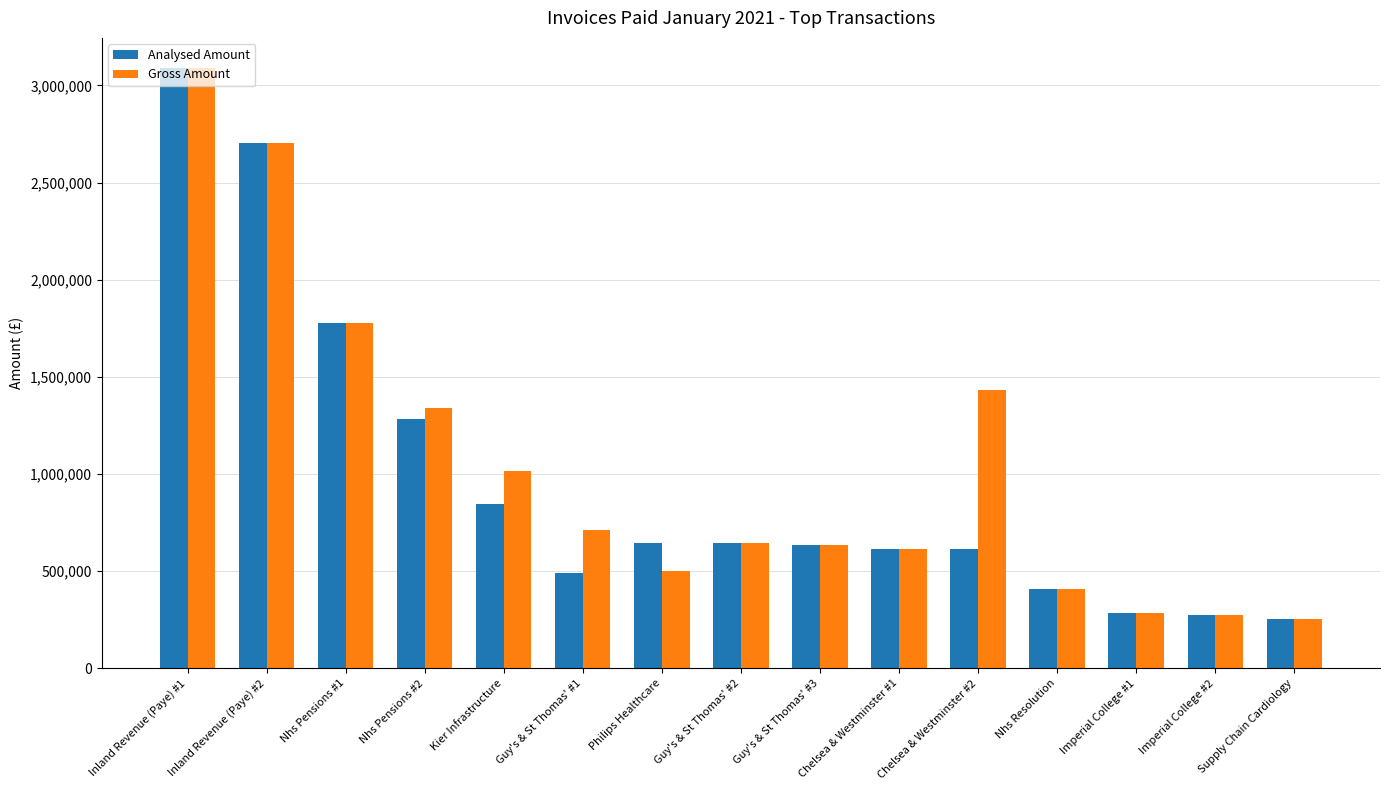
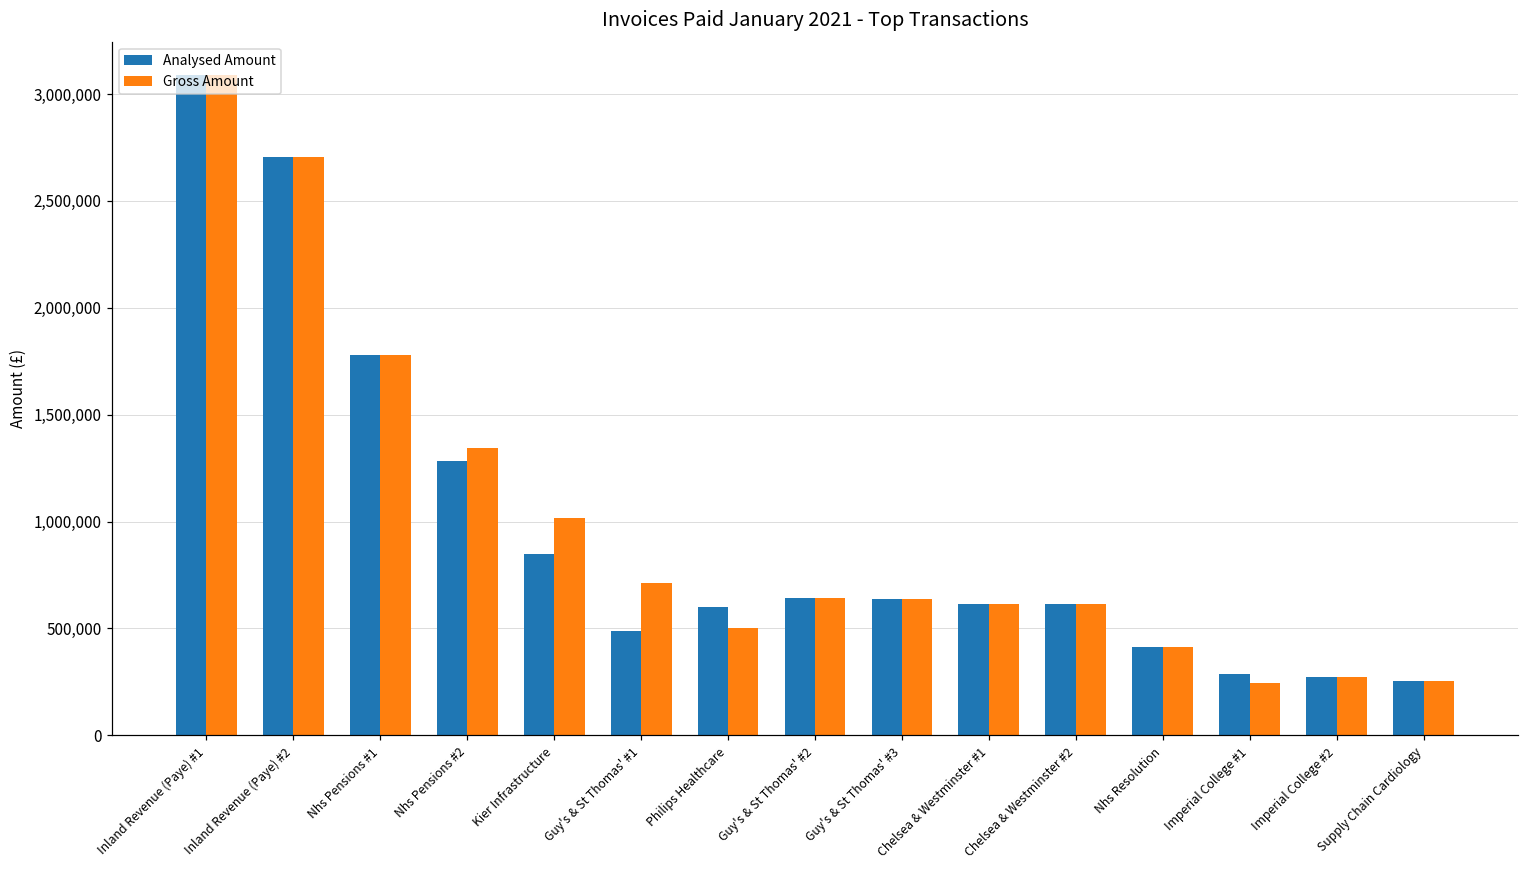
  {
    "Analysed Amount": {
      "Inland Revenue (Paye) #2": "2,710,000",
      "Nhs Pensions #1": "1,780,000",
      "Nhs Pensions #2": "1,280,000",
      "Kier Infrastructure": "850,000",
      "Guy's & St Thomas' #1": "490,000",
-     "Philips Healthcare": "650,000",
+     "Philips Healthcare": "600,000",
      "Guy's & St Thomas' #2": "640,000",
      "Guy's & St Thomas' #3": "640,000",
      "Chelsea & Westminster #1": "610,000",
      "Chelsea & Westminster #2": "610,000",
      "Nhs Resolution": "410,000",
      "Imperial College #1": "290,000",
      "Imperial College #2": "270,000",
      "Supply Chain Cardiology": "250,000"
    },
    "Gross Amount": {
      "Inland Revenue (Paye) #2": "2,710,000",
      "Nhs Pensions #1": "1,780,000",
      "Nhs Pensions #2": "1,340,000",
      "Kier Infrastructure": "1,020,000",
      "Guy's & St Thomas' #1": "710,000",
      "Philips Healthcare": "500,000",
      "Guy's & St Thomas' #2": "640,000",
      "Guy's & St Thomas' #3": "640,000",
      "Chelsea & Westminster #1": "610,000",
-     "Chelsea & Westminster #2": "1,430,000",
+     "Chelsea & Westminster #2": "610,000",
      "Nhs Resolution": "410,000",
-     "Imperial College #1": "290,000",
+     "Imperial College #1": "240,000",
      "Imperial College #2": "270,000",
      "Supply Chain Cardiology": "250,000"
    }
  }
